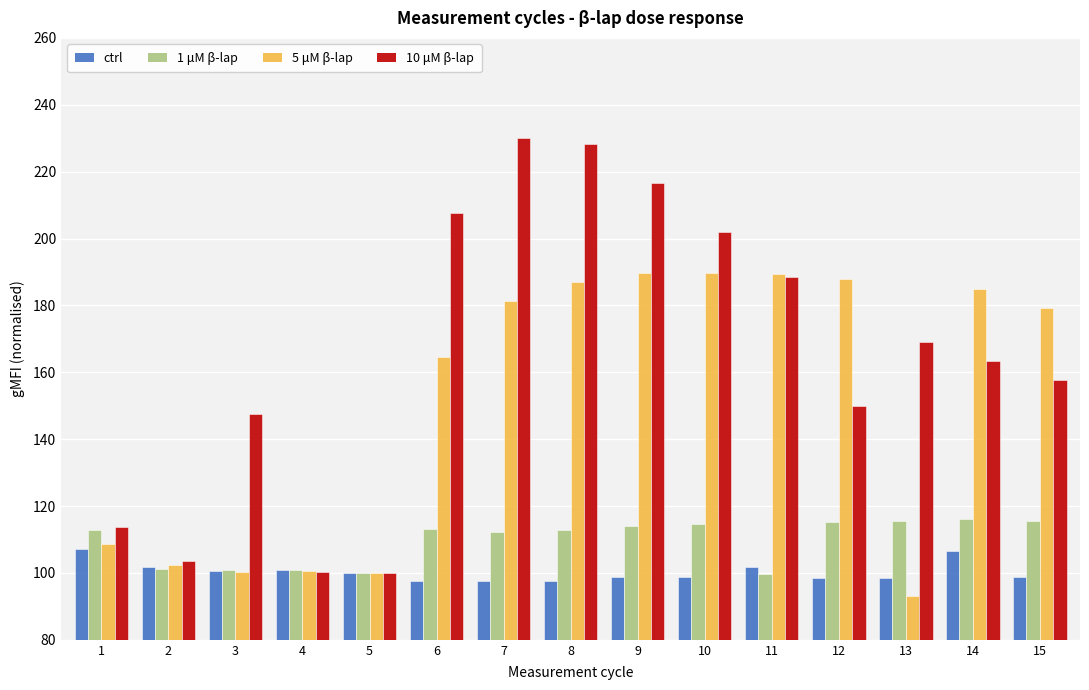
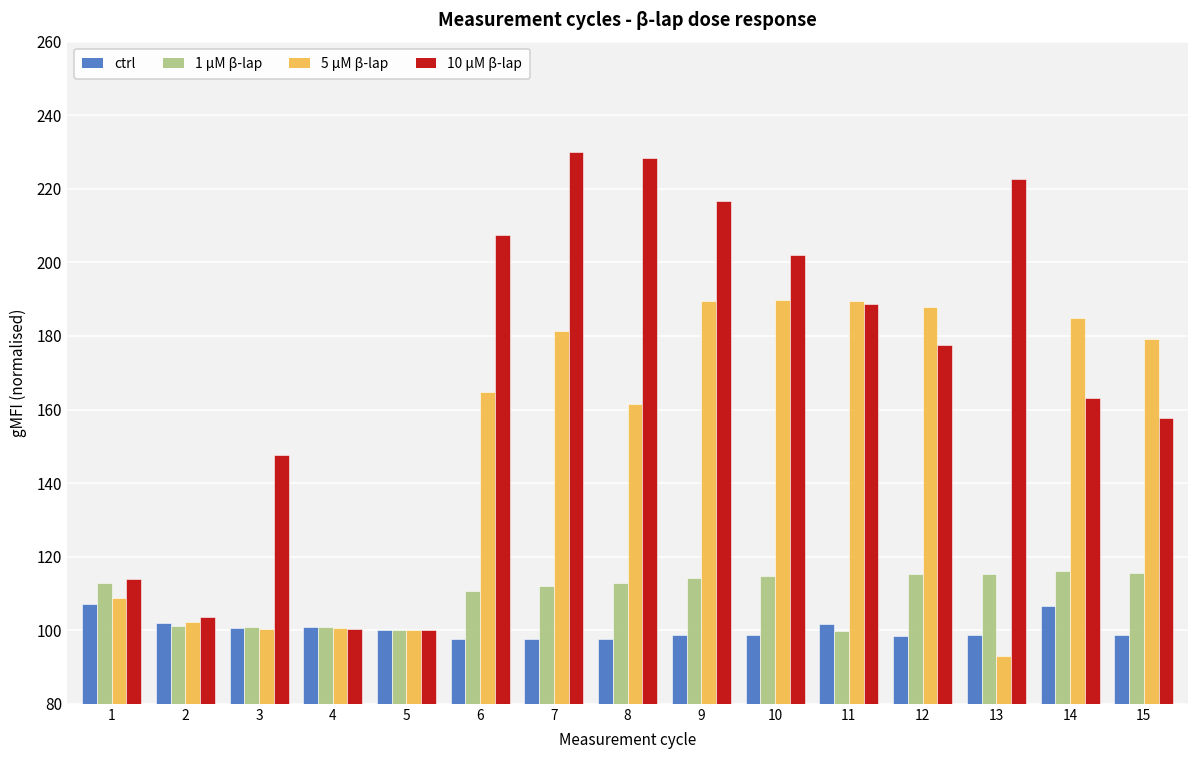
  {
    "ctrl": {
      "1": 107,
      "2": 102,
      "3": 101,
      "4": 101,
      "5": 100,
      "6": 98,
      "7": 98,
      "8": 98,
      "9": 99,
      "10": 99,
      "11": 102,
      "12": 99,
      "13": 99,
      "14": 107,
      "15": 99
    },
    "1 μM β-lap": {
      "1": 113,
      "2": 101,
      "3": 101,
      "4": 101,
      "5": 100,
-     "6": 113,
+     "6": 111,
      "7": 112,
      "8": 113,
      "9": 114,
      "10": 115,
      "11": 100,
      "12": 115,
      "13": 115,
      "14": 116,
      "15": 115
    },
    "5 μM β-lap": {
      "1": 109,
      "2": 102,
      "3": 100,
      "4": 101,
      "5": 100,
      "6": 165,
      "7": 181,
-     "8": 187,
+     "8": 162,
      "9": 190,
      "10": 190,
      "11": 189,
      "12": 188,
      "13": 93,
      "14": 185,
      "15": 179
    },
    "10 μM β-lap": {
      "1": 114,
      "2": 104,
      "3": 148,
      "4": 100,
      "5": 100,
      "6": 208,
      "7": 230,
      "8": 228,
      "9": 217,
      "10": 202,
      "11": 189,
-     "12": 150,
-     "13": 169,
+     "12": 178,
+     "13": 223,
      "14": 163,
      "15": 158
    }
  }
